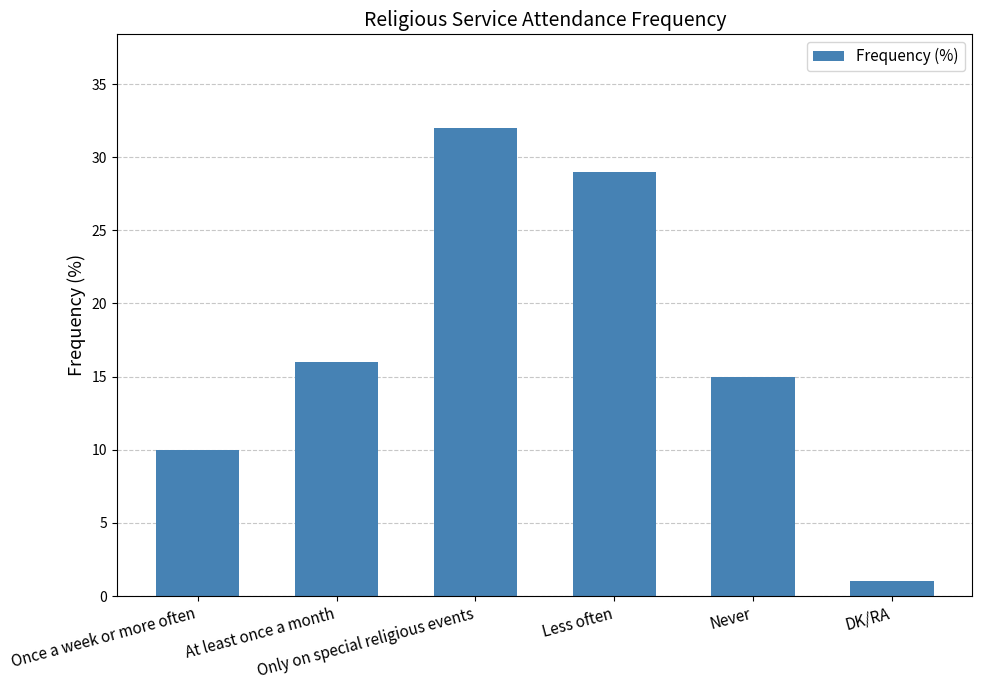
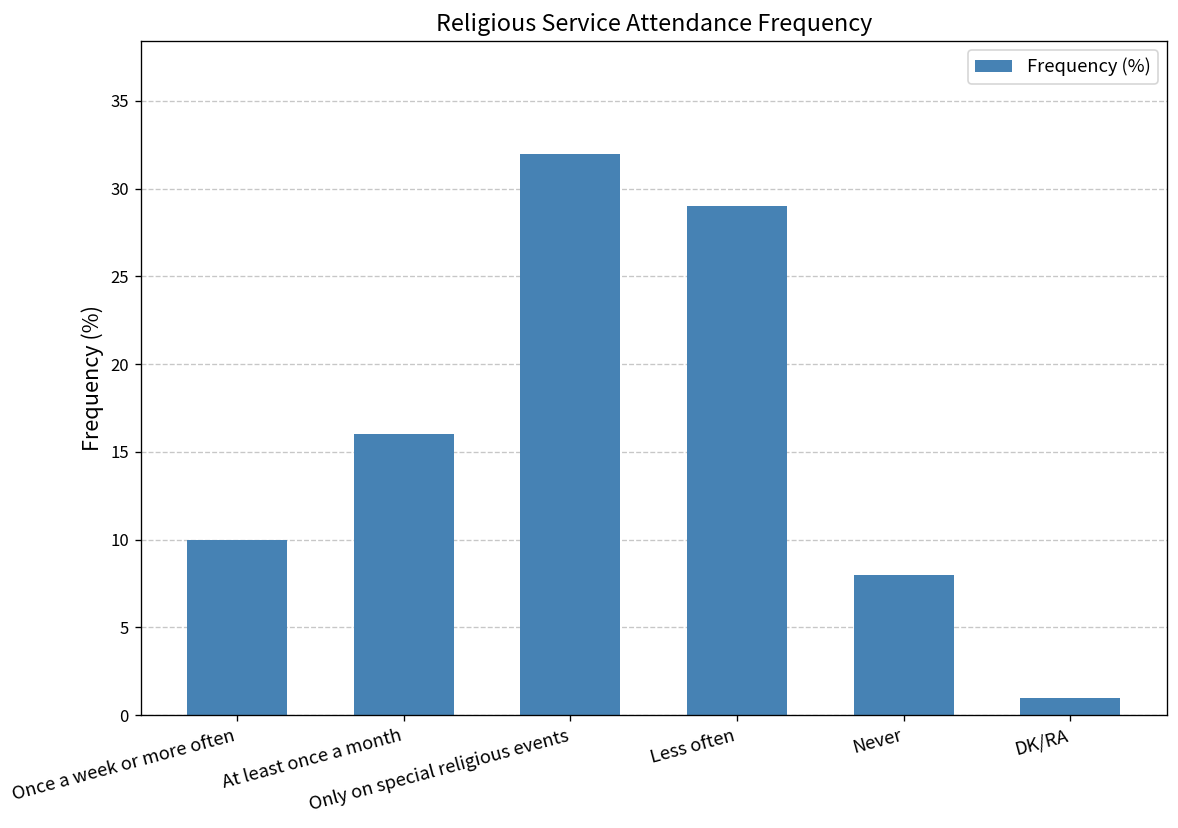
  {
    "Once a week or more often": 10,
    "At least once a month": 16,
    "Only on special religious events": 32,
    "Less often": 29,
-   "Never": 15,
+   "Never": 8,
    "DK/RA": 1
  }
